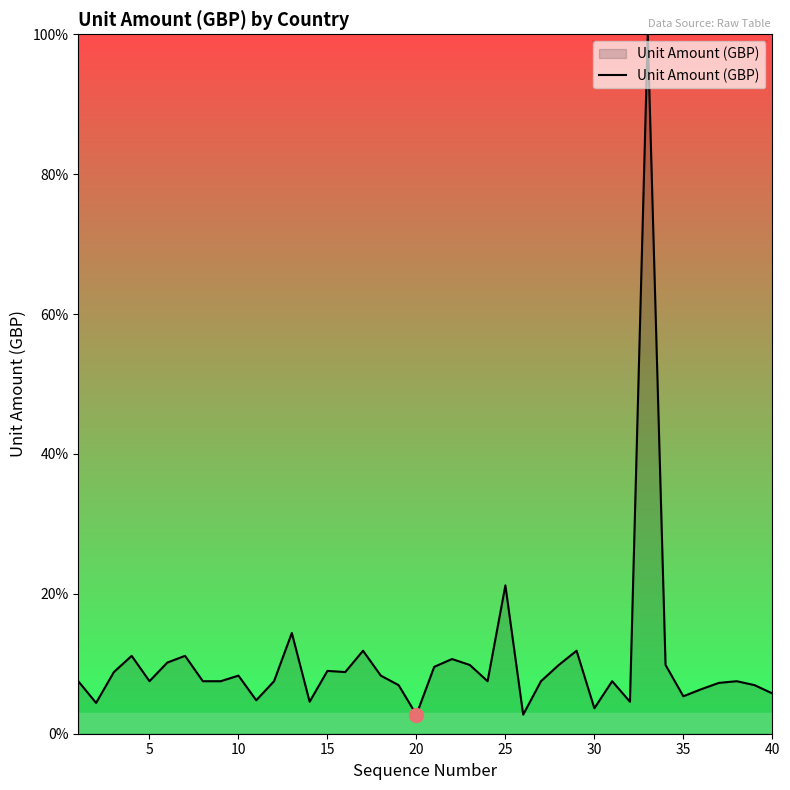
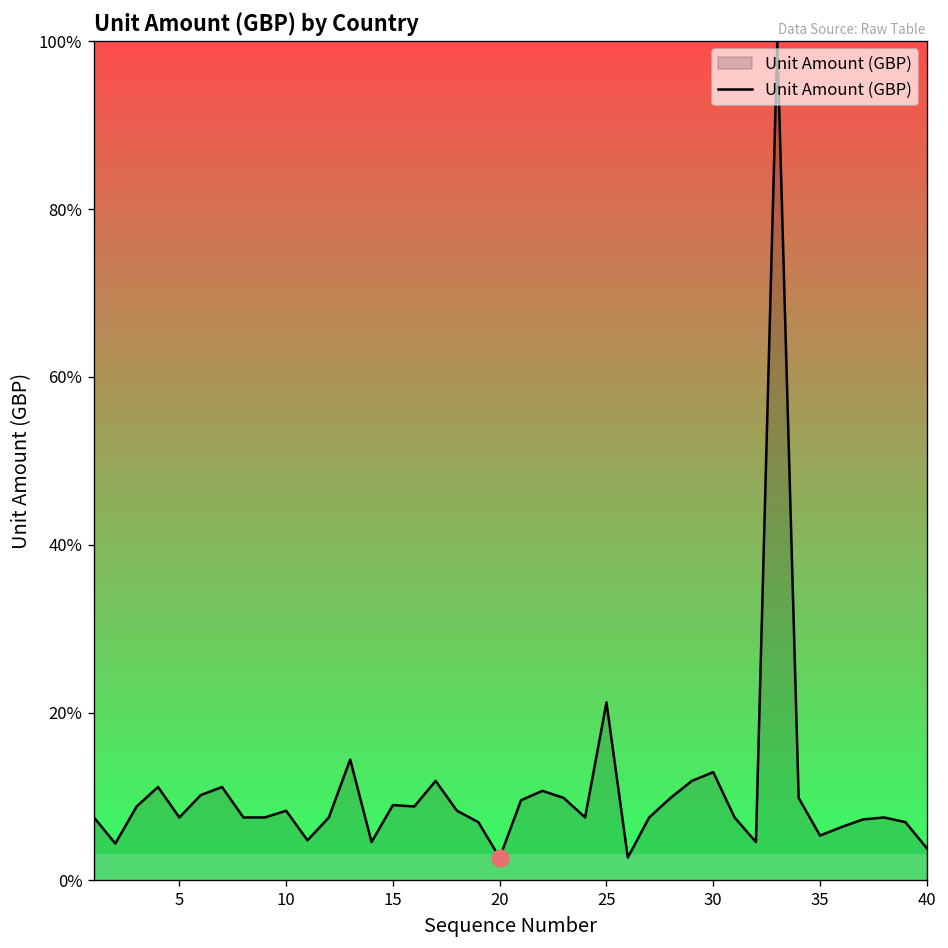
  {
    "Unit Amount (GBP)": {
      "5": "8%",
      "10": "8%",
      "15": "9%",
      "25": "21%",
-     "30": "4%",
+     "30": "13%",
      "35": "5%",
-     "40": "6%"
+     "40": "4%"
    }
  }
